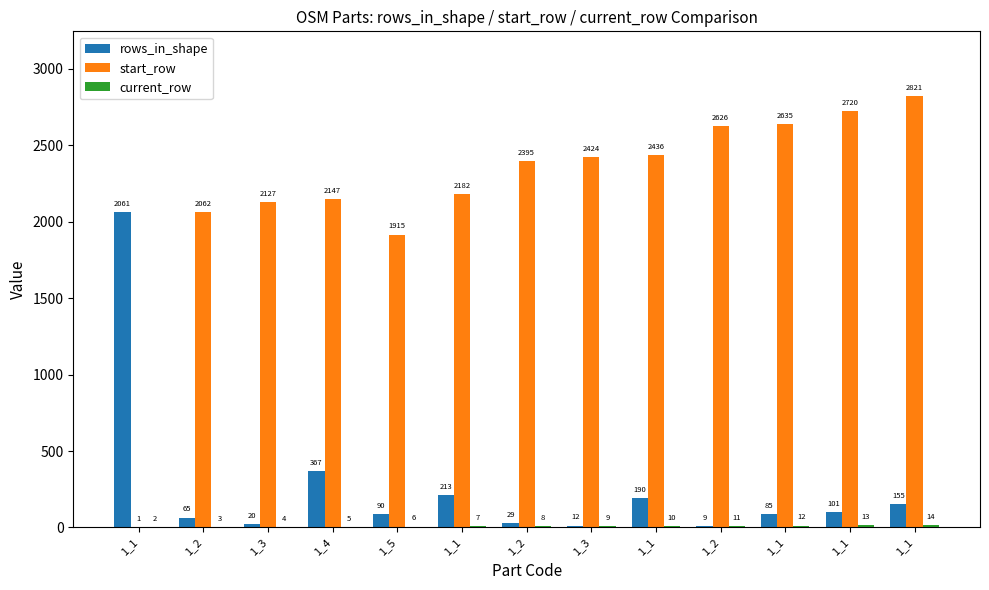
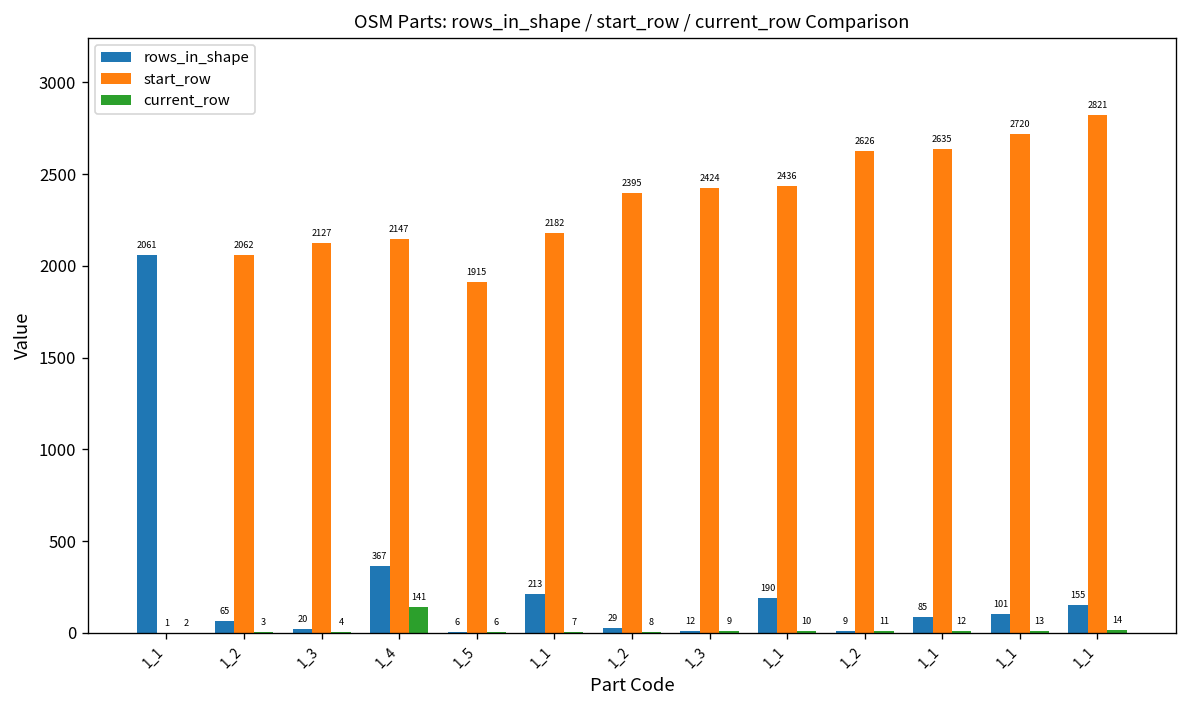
  {
    "rows_in_shape": {
      "1_4": 367,
-     "1_5": 90
+     "1_5": 6
    },
    "start_row": {
      "1_4": 2147,
      "1_5": 1915
    },
    "current_row": {
-     "1_4": 5,
+     "1_4": 141,
      "1_5": 6
    }
  }
